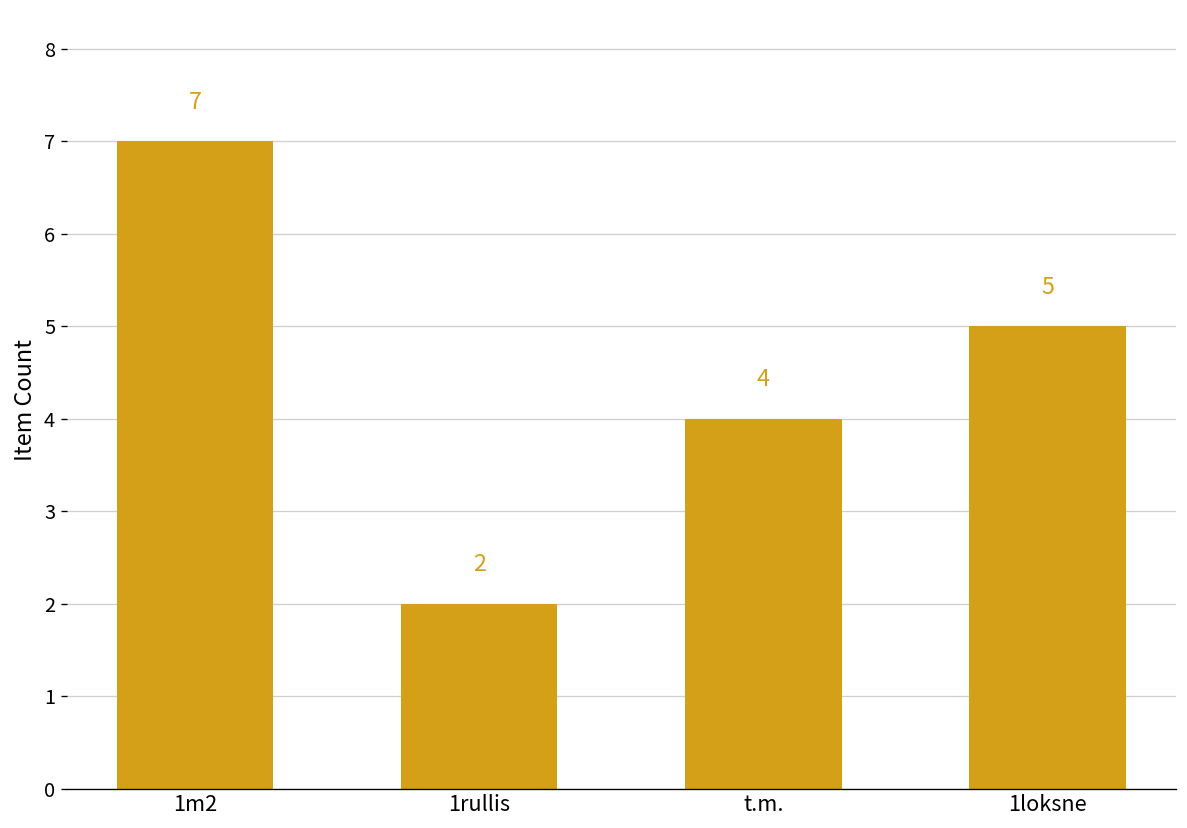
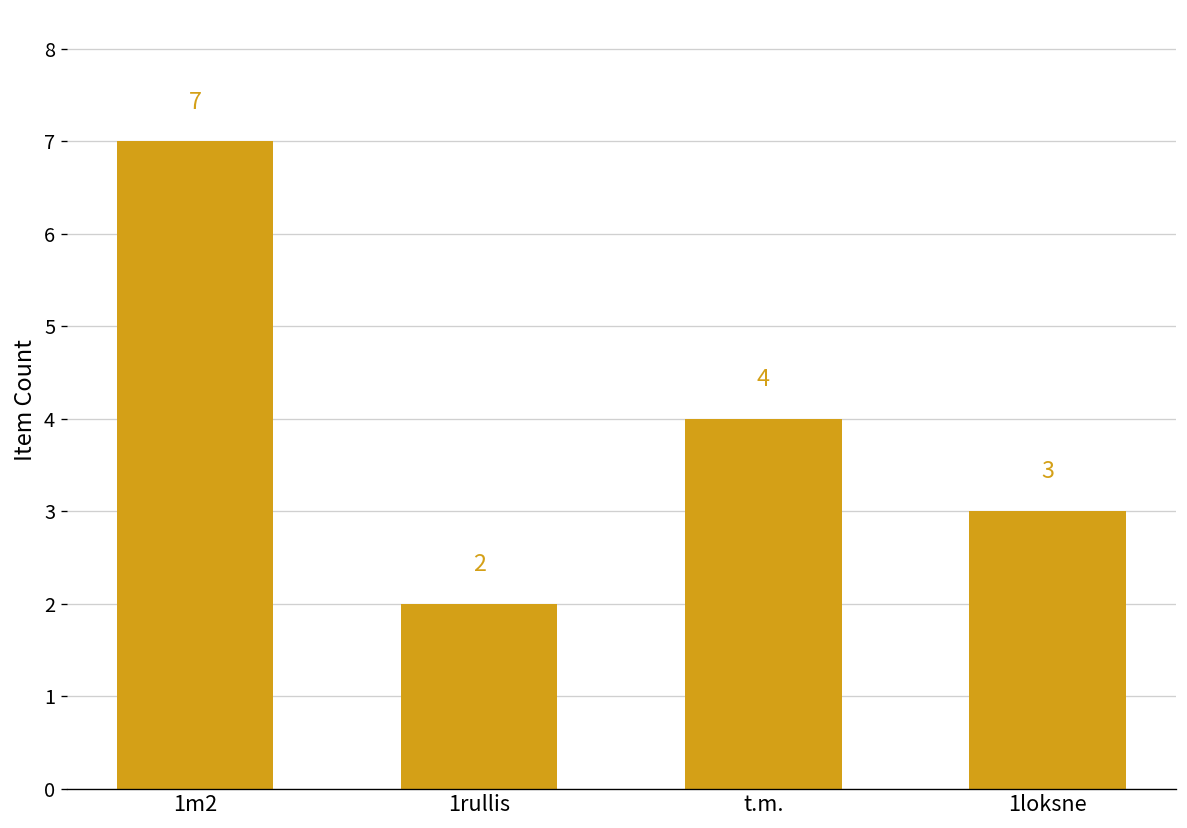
  {
    "1m2": 7,
    "1rullis": 2,
    "t.m.": 4,
-   "1loksne": 5
+   "1loksne": 3
  }
